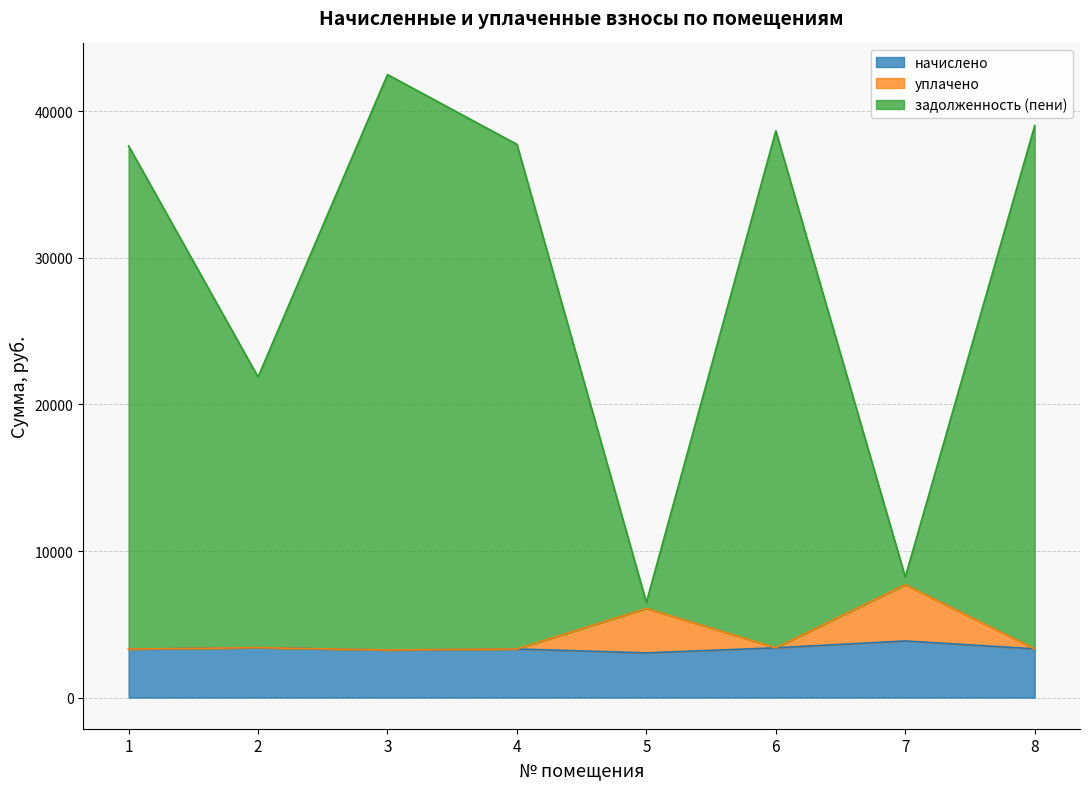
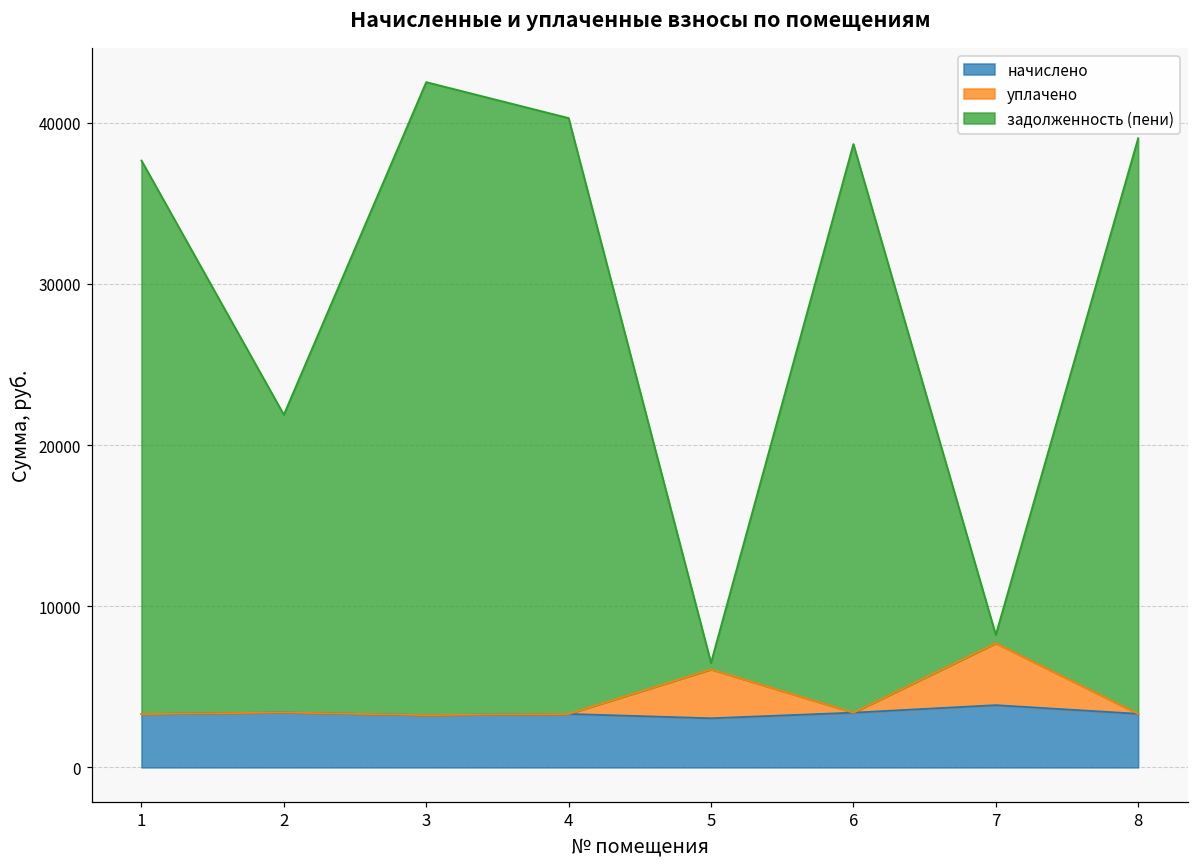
  {
    "начислено": {
      "5": 3000,
      "7": 3900
    },
    "уплачено": {
      "5": 3000,
      "7": 3800
    },
    "задолженность (пени)": {
      "1": 34300,
      "2": 18500,
      "3": 39300,
-     "4": 34400,
+     "4": 37000,
      "5": 400,
      "6": 35300,
      "7": 500,
      "8": 35700
    }
  }
